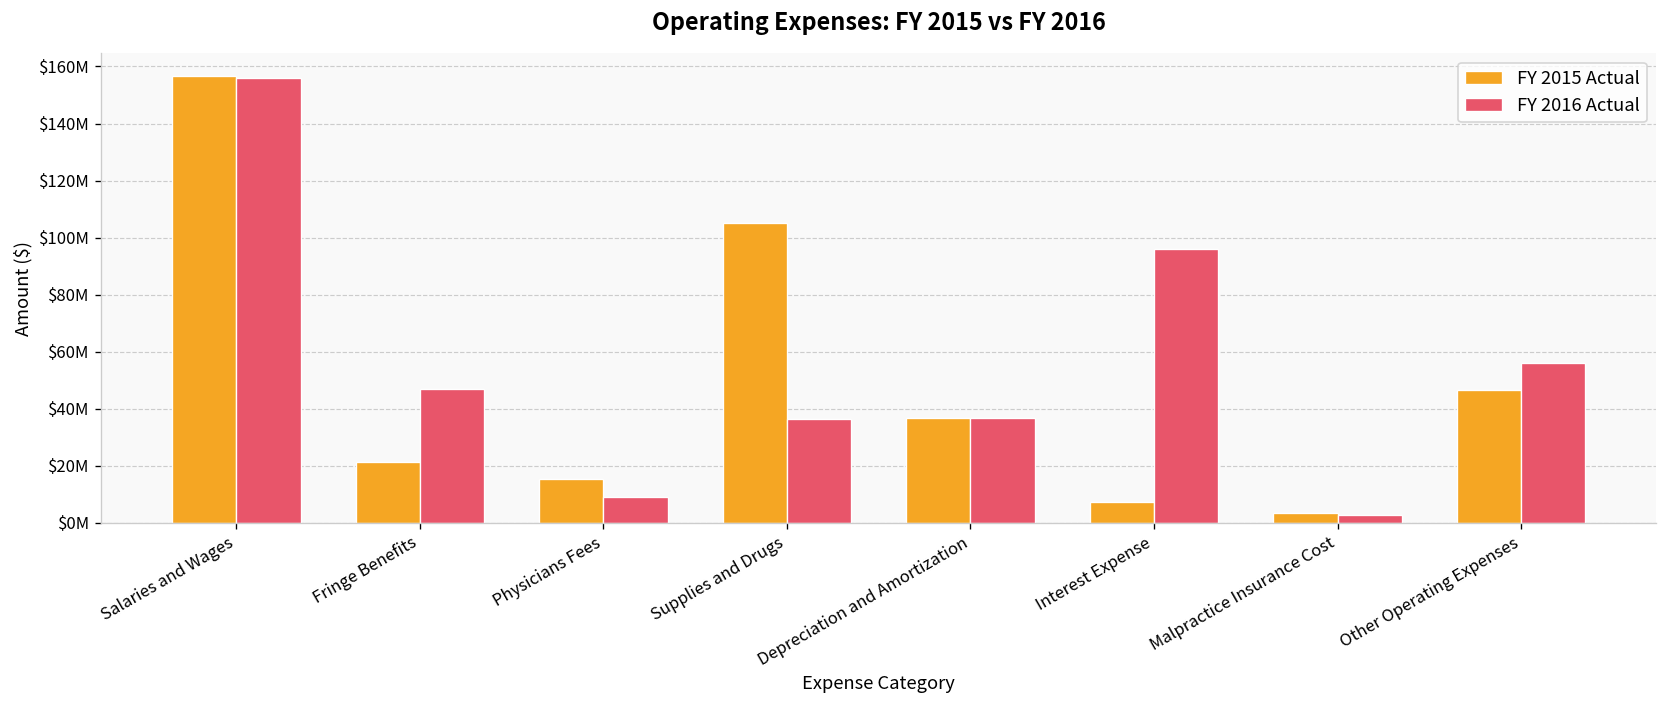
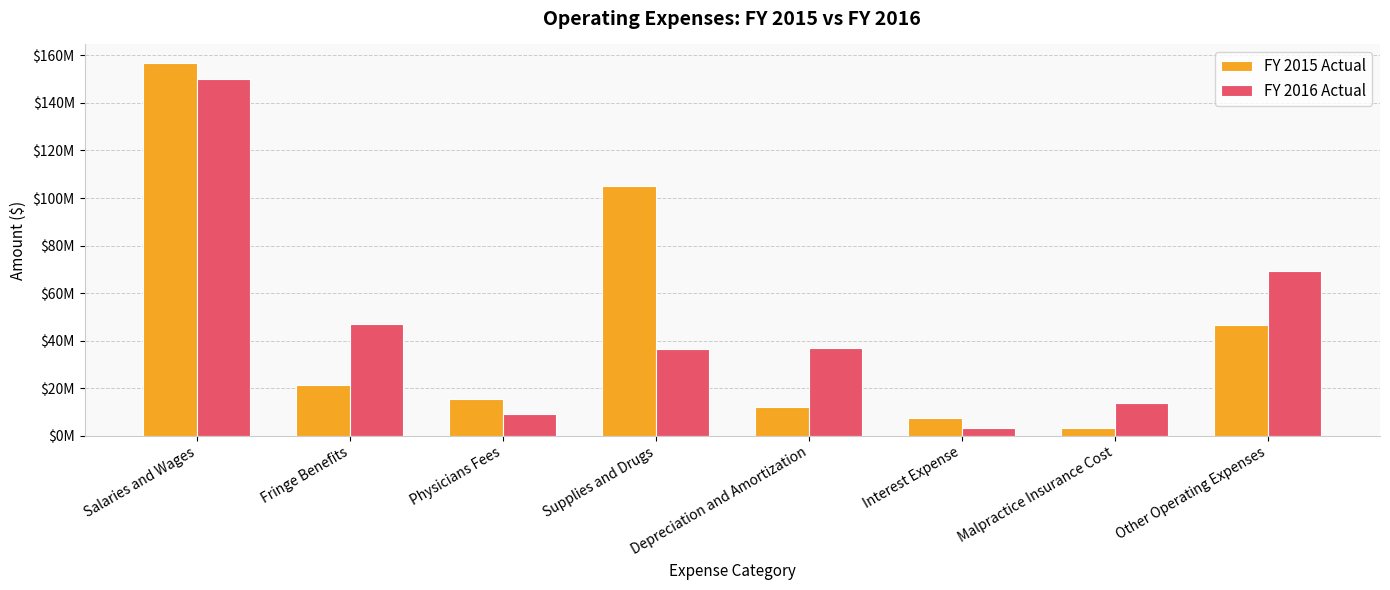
  {
    "FY 2015 Actual": {
      "Salaries and Wages": "$157000000",
      "Fringe Benefits": "$21000000",
      "Physicians Fees": "$15000000",
      "Supplies and Drugs": "$105000000",
-     "Depreciation and Amortization": "$37000000",
+     "Depreciation and Amortization": "$12000000",
      "Interest Expense": "$7000000",
      "Malpractice Insurance Cost": "$3000000",
      "Other Operating Expenses": "$47000000"
    },
    "FY 2016 Actual": {
-     "Salaries and Wages": "$156000000",
+     "Salaries and Wages": "$150000000",
      "Fringe Benefits": "$47000000",
      "Physicians Fees": "$9000000",
      "Supplies and Drugs": "$37000000",
      "Depreciation and Amortization": "$37000000",
-     "Interest Expense": "$96000000",
-     "Malpractice Insurance Cost": "$3000000",
-     "Other Operating Expenses": "$56000000"
+     "Interest Expense": "$3000000",
+     "Malpractice Insurance Cost": "$14000000",
+     "Other Operating Expenses": "$69000000"
    }
  }
